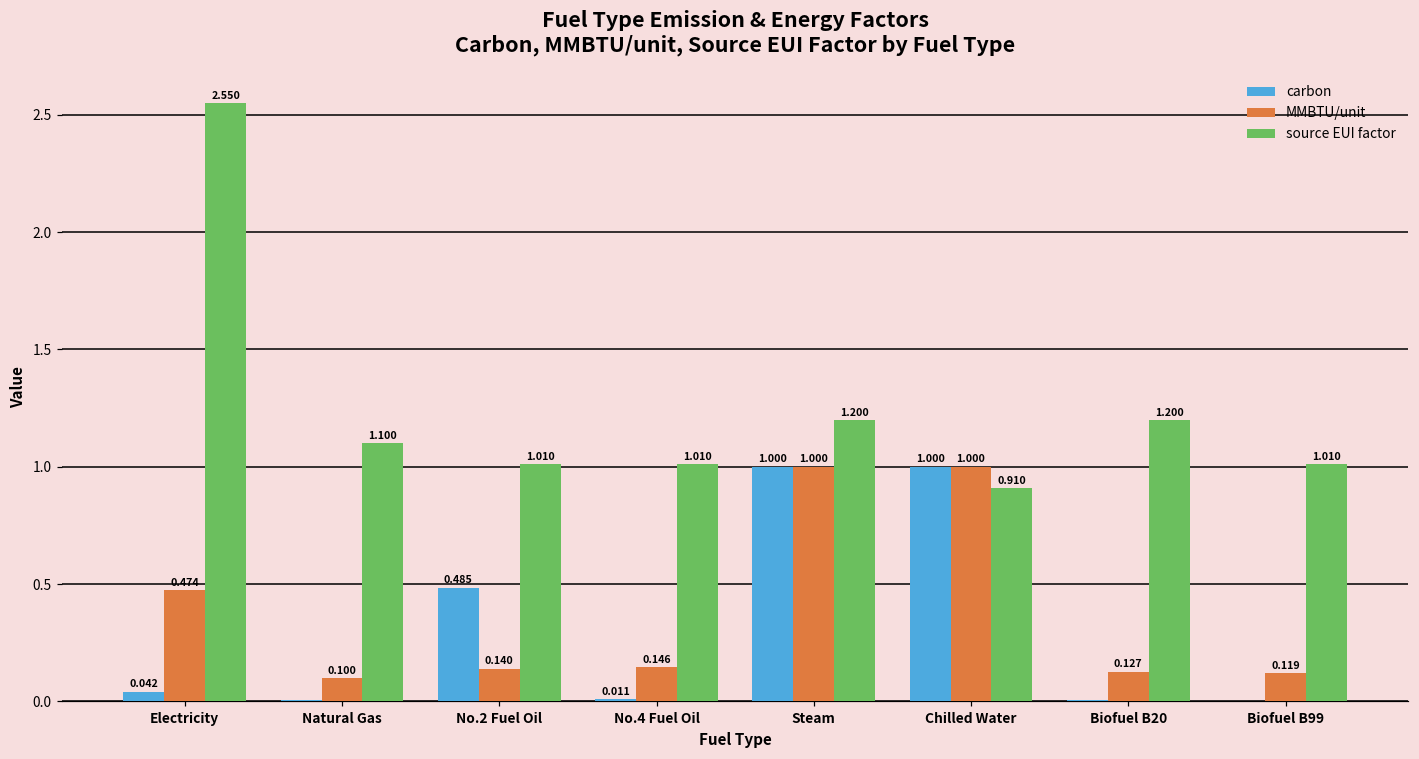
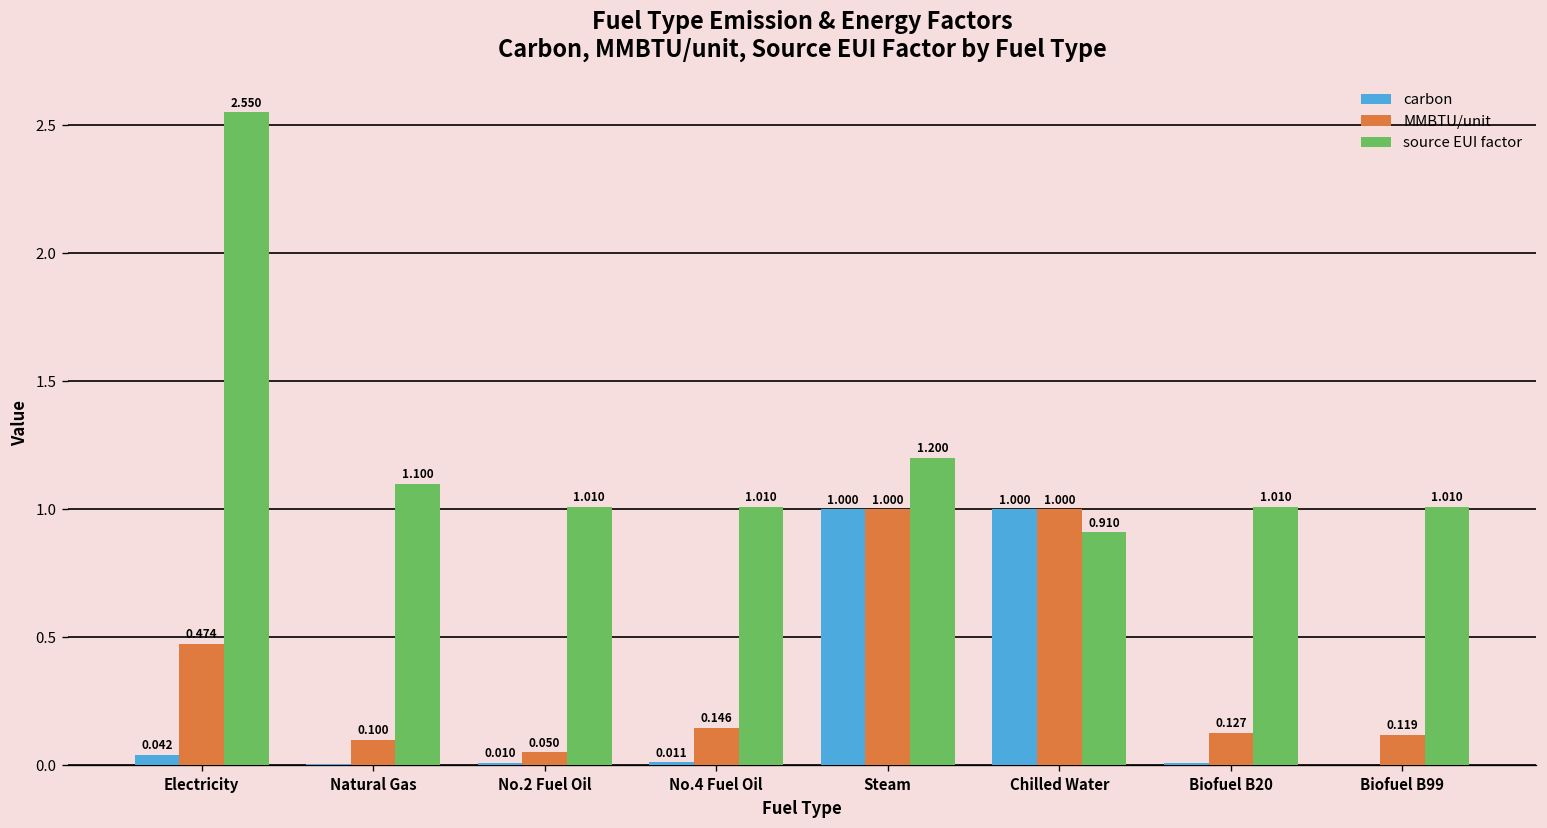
  {
    "carbon": {
      "Electricity": 0.042,
-     "No.2 Fuel Oil": 0.485,
+     "No.2 Fuel Oil": 0.010,
      "No.4 Fuel Oil": 0.011,
      "Steam": 1.000,
      "Chilled Water": 1.000
    },
    "MMBTU/unit": {
      "Electricity": 0.474,
      "Natural Gas": 0.100,
-     "No.2 Fuel Oil": 0.140,
+     "No.2 Fuel Oil": 0.050,
      "No.4 Fuel Oil": 0.146,
      "Steam": 1.000,
      "Chilled Water": 1.000,
      "Biofuel B20": 0.127,
      "Biofuel B99": 0.119
    },
    "source EUI factor": {
      "Electricity": 2.550,
      "Natural Gas": 1.100,
      "No.2 Fuel Oil": 1.010,
      "No.4 Fuel Oil": 1.010,
      "Steam": 1.200,
      "Chilled Water": 0.910,
-     "Biofuel B20": 1.200,
+     "Biofuel B20": 1.010,
      "Biofuel B99": 1.010
    }
  }
